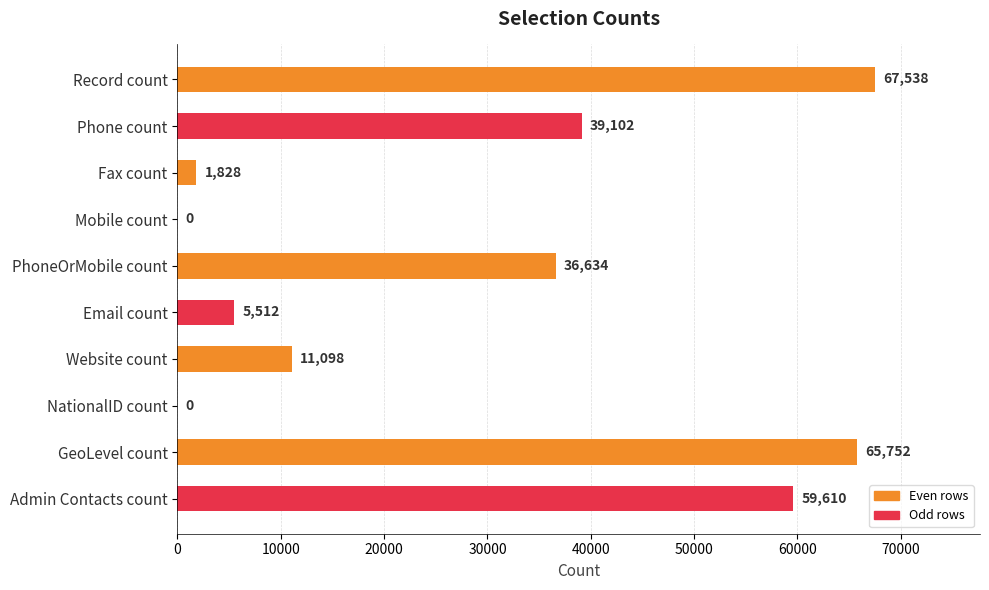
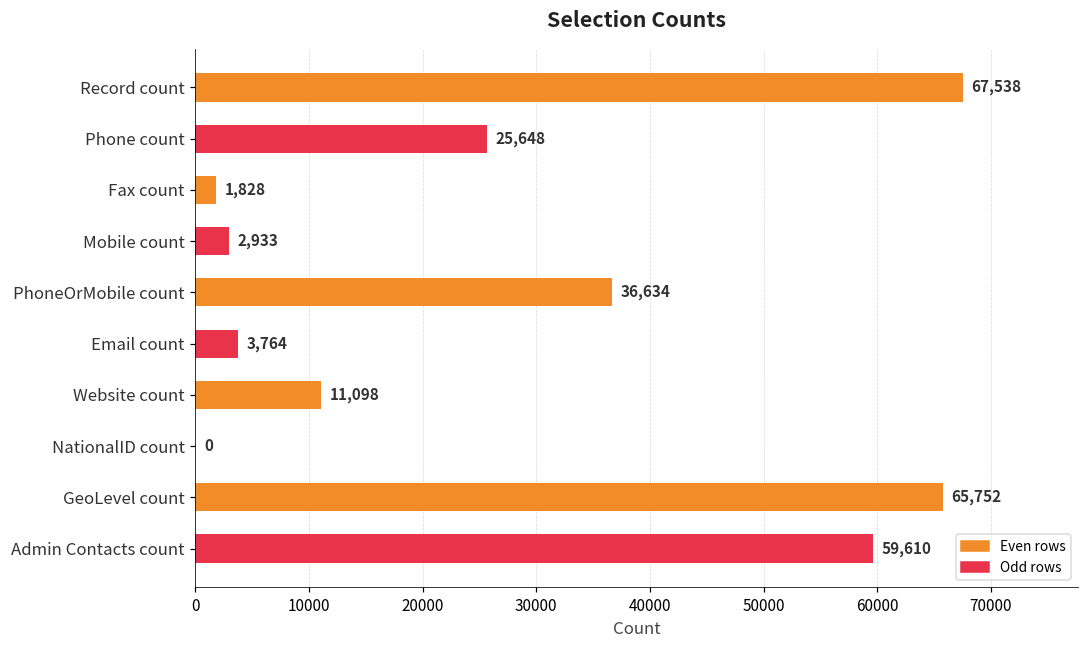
  {
    "Record count": "67,538",
-   "Phone count": "39,102",
+   "Phone count": "25,648",
    "Fax count": "1,828",
-   "Mobile count": "0",
+   "Mobile count": "2,933",
    "PhoneOrMobile count": "36,634",
-   "Email count": "5,512",
+   "Email count": "3,764",
    "Website count": "11,098",
    "NationalID count": "0",
    "GeoLevel count": "65,752",
    "Admin Contacts count": "59,610"
  }
